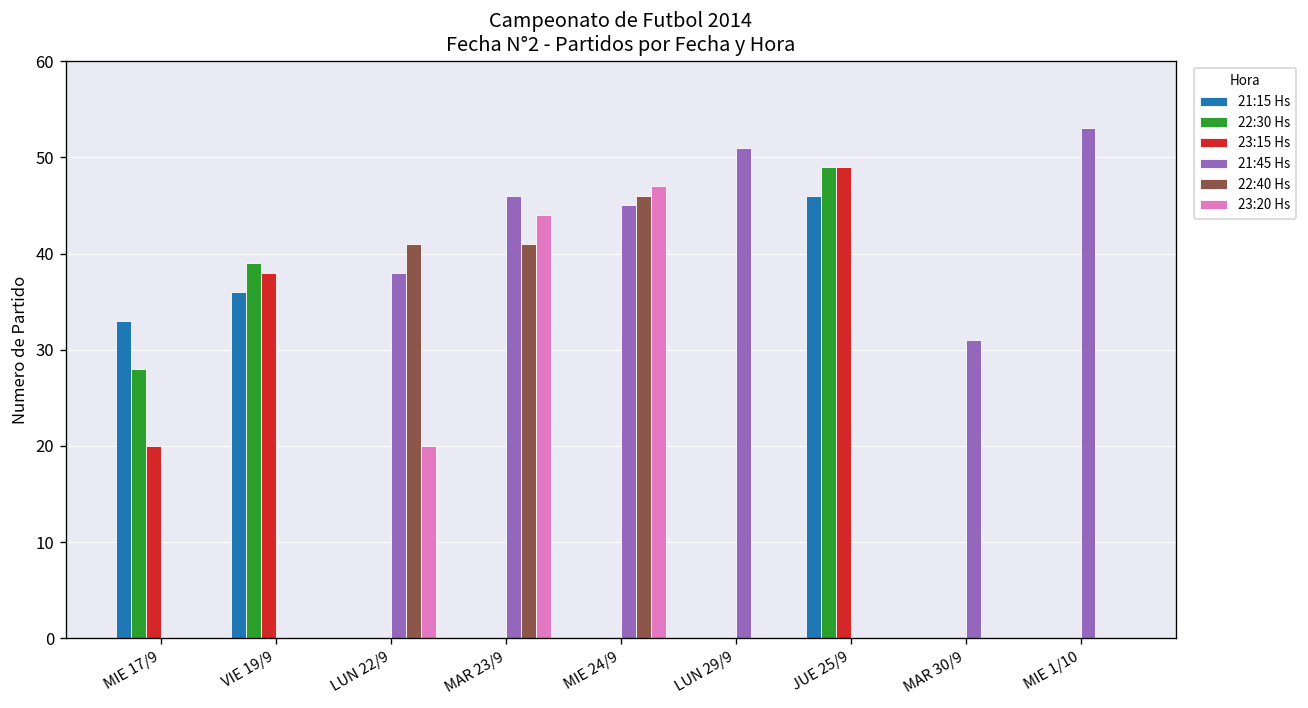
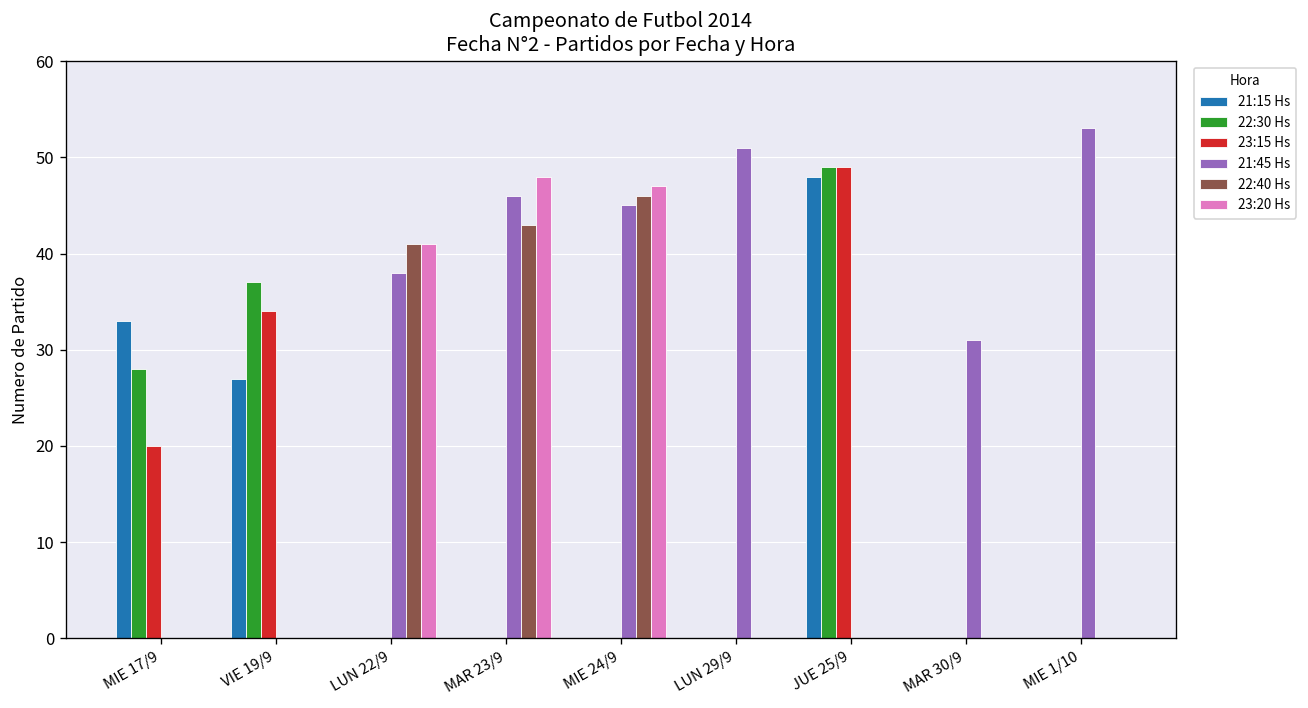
  {
    "21:15 Hs": {
      "MIE 17/9": 33,
-     "VIE 19/9": 36,
+     "VIE 19/9": 27,
      "LUN 22/9": 0,
      "MAR 23/9": 0,
      "MIE 24/9": 0,
      "LUN 29/9": 0,
-     "JUE 25/9": 46,
+     "JUE 25/9": 48,
      "MAR 30/9": 0,
      "MIE 1/10": 0
    },
    "22:30 Hs": {
      "MIE 17/9": 28,
-     "VIE 19/9": 39,
+     "VIE 19/9": 37,
      "LUN 22/9": 0,
      "MAR 23/9": 0,
      "MIE 24/9": 0,
      "LUN 29/9": 0,
      "JUE 25/9": 49,
      "MAR 30/9": 0,
      "MIE 1/10": 0
    },
    "23:15 Hs": {
      "MIE 17/9": 20,
-     "VIE 19/9": 38,
+     "VIE 19/9": 34,
      "LUN 22/9": 0,
      "MAR 23/9": 0,
      "MIE 24/9": 0,
      "LUN 29/9": 0,
      "JUE 25/9": 49,
      "MAR 30/9": 0,
      "MIE 1/10": 0
    },
    "21:45 Hs": {
      "MIE 17/9": 0,
      "VIE 19/9": 0,
      "LUN 22/9": 38,
      "MAR 23/9": 46,
      "MIE 24/9": 45,
      "LUN 29/9": 51,
      "JUE 25/9": 0,
      "MAR 30/9": 31,
      "MIE 1/10": 53
    },
    "22:40 Hs": {
      "MIE 17/9": 0,
      "VIE 19/9": 0,
      "LUN 22/9": 41,
-     "MAR 23/9": 41,
+     "MAR 23/9": 43,
      "MIE 24/9": 46,
      "LUN 29/9": 0,
      "JUE 25/9": 0,
      "MAR 30/9": 0,
      "MIE 1/10": 0
    },
    "23:20 Hs": {
      "MIE 17/9": 0,
      "VIE 19/9": 0,
-     "LUN 22/9": 20,
-     "MAR 23/9": 44,
+     "LUN 22/9": 41,
+     "MAR 23/9": 48,
      "MIE 24/9": 47,
      "LUN 29/9": 0,
      "JUE 25/9": 0,
      "MAR 30/9": 0,
      "MIE 1/10": 0
    }
  }
